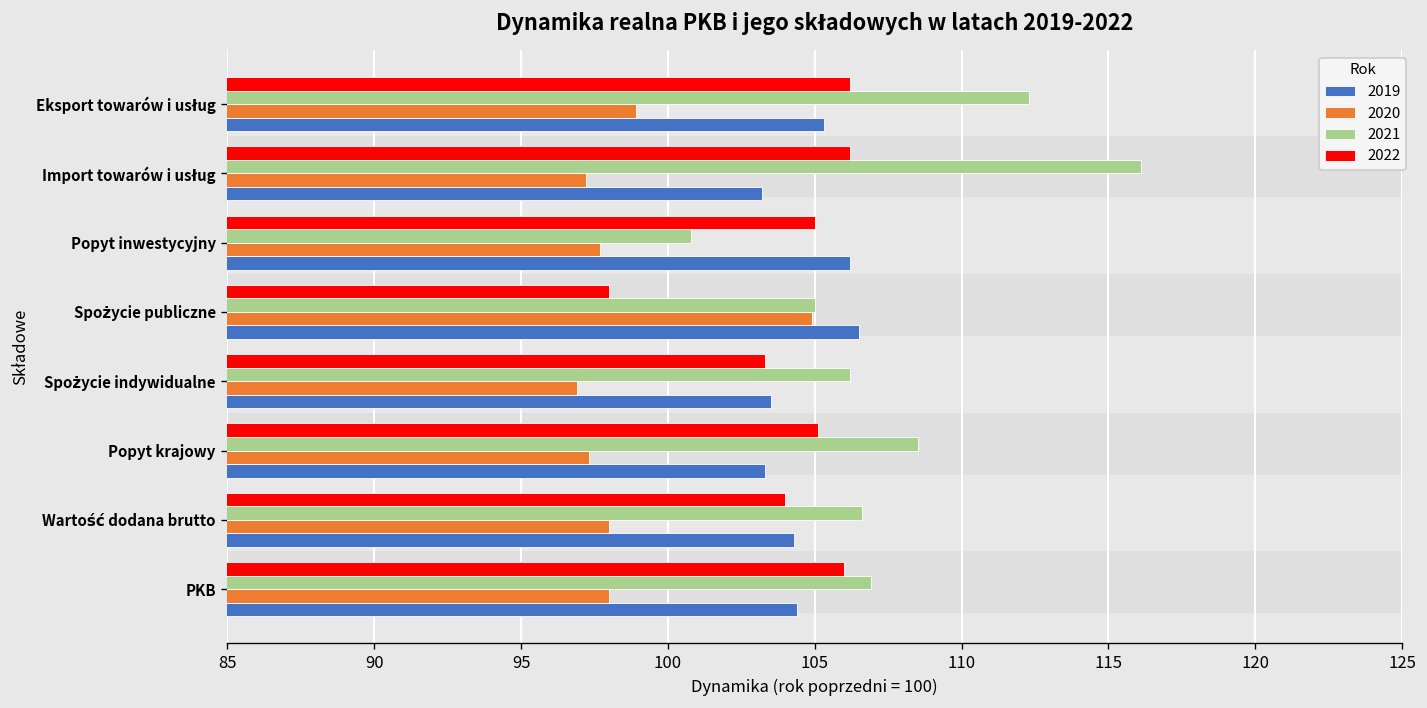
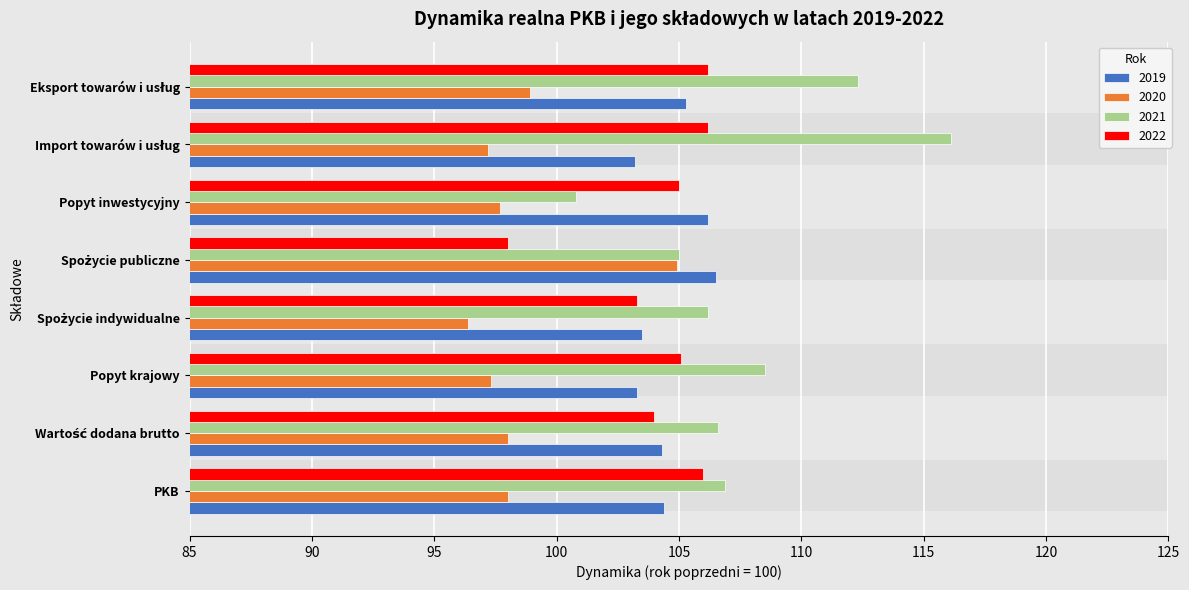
  {
    "2019": {
      "Eksport towarów i usług": 105.3,
      "Import towarów i usług": 103.2,
      "Popyt inwestycyjny": 106.2,
      "Spożycie publiczne": 106.5,
      "Spożycie indywidualne": 103.5,
      "Popyt krajowy": 103.3,
      "Wartość dodana brutto": 104.3,
      "PKB": 104.4
    },
    "2020": {
      "Eksport towarów i usług": 98.9,
      "Import towarów i usług": 97.2,
      "Popyt inwestycyjny": 97.7,
      "Spożycie publiczne": 104.9,
-     "Spożycie indywidualne": 96.9,
+     "Spożycie indywidualne": 96.4,
      "Popyt krajowy": 97.3,
      "Wartość dodana brutto": 98.0,
      "PKB": 98.0
    },
    "2021": {
      "Eksport towarów i usług": 112.3,
      "Import towarów i usług": 116.1,
      "Popyt inwestycyjny": 100.8,
      "Spożycie publiczne": 105.0,
      "Spożycie indywidualne": 106.2,
      "Popyt krajowy": 108.5,
      "Wartość dodana brutto": 106.6,
      "PKB": 106.9
    },
    "2022": {
      "Eksport towarów i usług": 106.2,
      "Import towarów i usług": 106.2,
      "Popyt inwestycyjny": 105.0,
      "Spożycie publiczne": 98.0,
      "Spożycie indywidualne": 103.3,
      "Popyt krajowy": 105.1,
      "Wartość dodana brutto": 104.0,
      "PKB": 106.0
    }
  }
